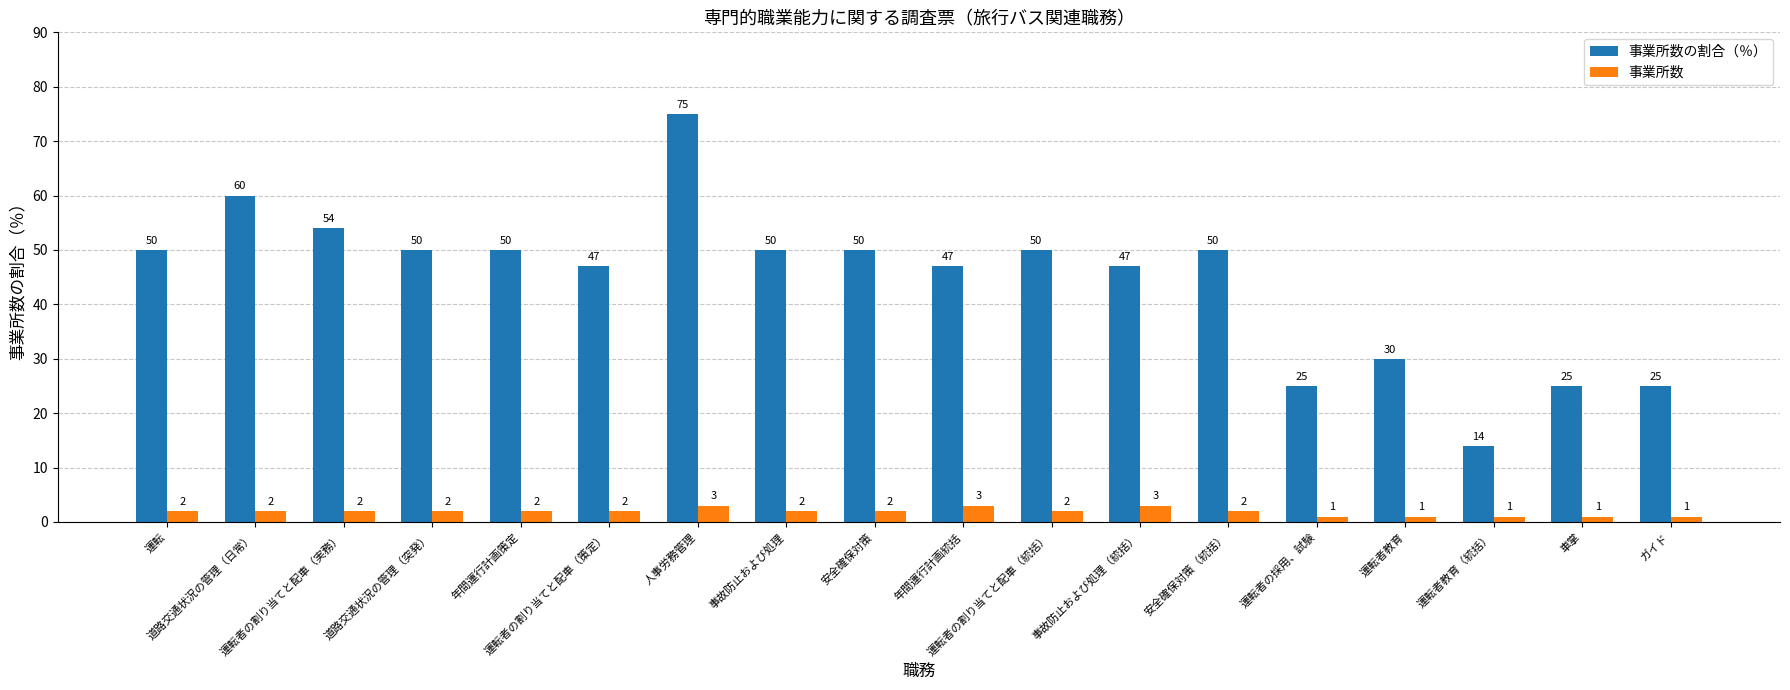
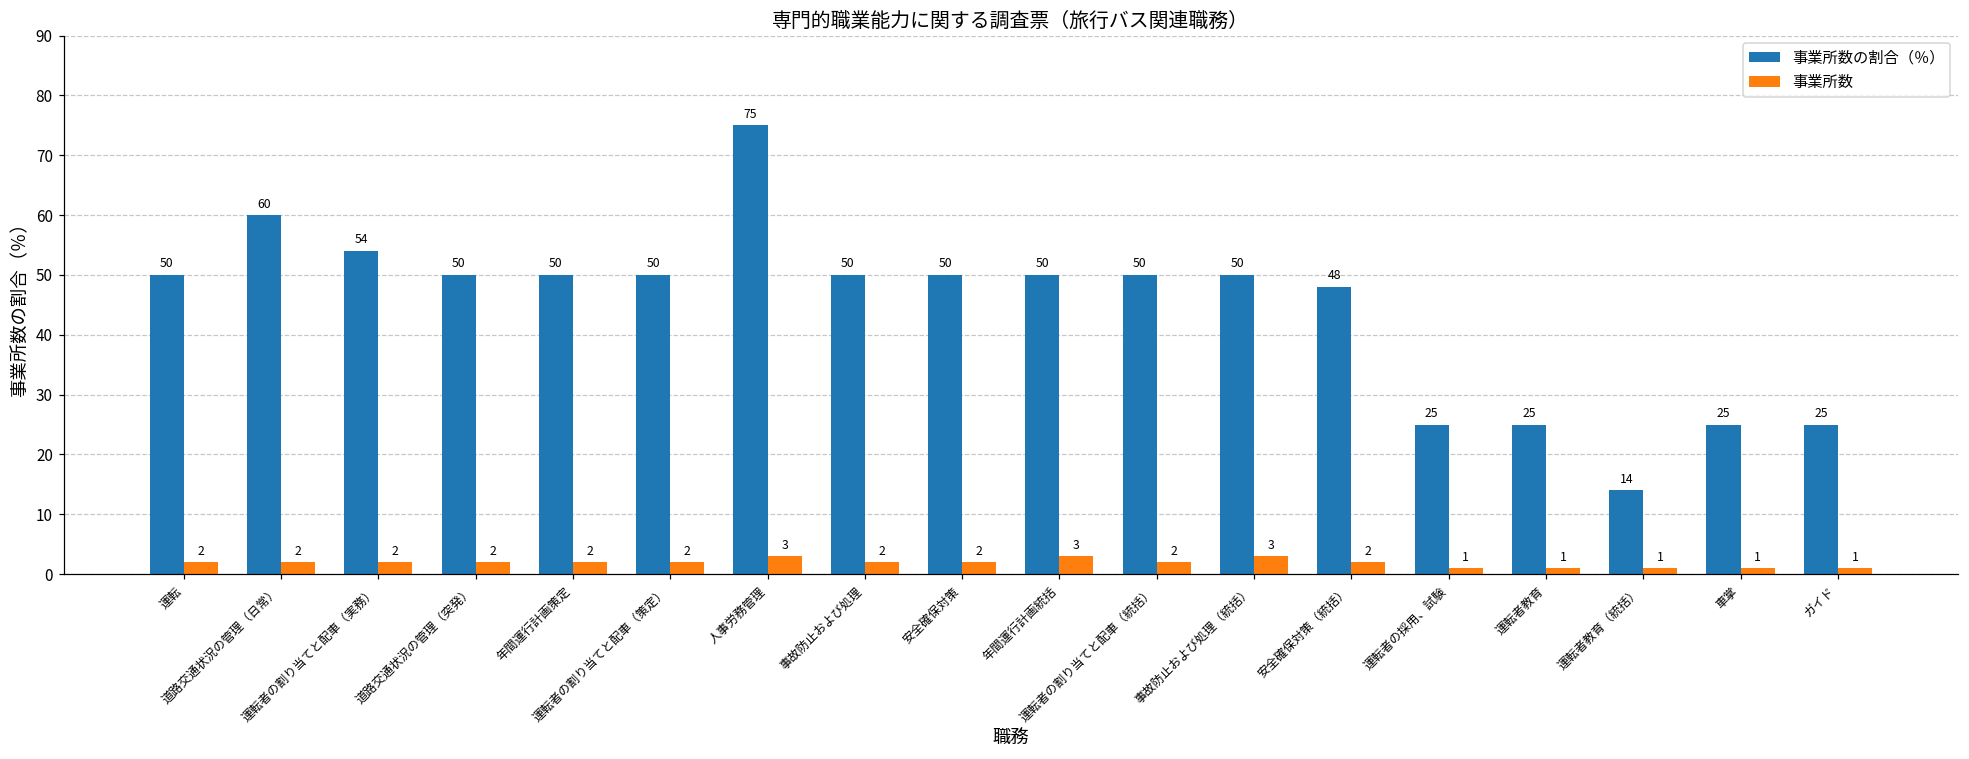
  {
    "事業所数の割合（％）": {
      "運転": 50,
      "道路交通状況の管理（日常）": 60,
      "運転者の割り当てと配車（実務）": 54,
      "道路交通状況の管理（突発）": 50,
      "年間運行計画策定": 50,
-     "運転者の割り当てと配車（策定）": 47,
+     "運転者の割り当てと配車（策定）": 50,
      "人事労務管理": 75,
      "事故防止および処理": 50,
      "安全確保対策": 50,
-     "年間運行計画統括": 47,
+     "年間運行計画統括": 50,
      "運転者の割り当てと配車（統括）": 50,
-     "事故防止および処理（統括）": 47,
-     "安全確保対策（統括）": 50,
+     "事故防止および処理（統括）": 50,
+     "安全確保対策（統括）": 48,
      "運転者の採用、試験": 25,
-     "運転者教育": 30,
+     "運転者教育": 25,
      "運転者教育（統括）": 14,
      "車掌": 25,
      "ガイド": 25
    },
    "事業所数": {
      "運転": 2,
      "道路交通状況の管理（日常）": 2,
      "運転者の割り当てと配車（実務）": 2,
      "道路交通状況の管理（突発）": 2,
      "年間運行計画策定": 2,
      "運転者の割り当てと配車（策定）": 2,
      "人事労務管理": 3,
      "事故防止および処理": 2,
      "安全確保対策": 2,
      "年間運行計画統括": 3,
      "運転者の割り当てと配車（統括）": 2,
      "事故防止および処理（統括）": 3,
      "安全確保対策（統括）": 2,
      "運転者の採用、試験": 1,
      "運転者教育": 1,
      "運転者教育（統括）": 1,
      "車掌": 1,
      "ガイド": 1
    }
  }
